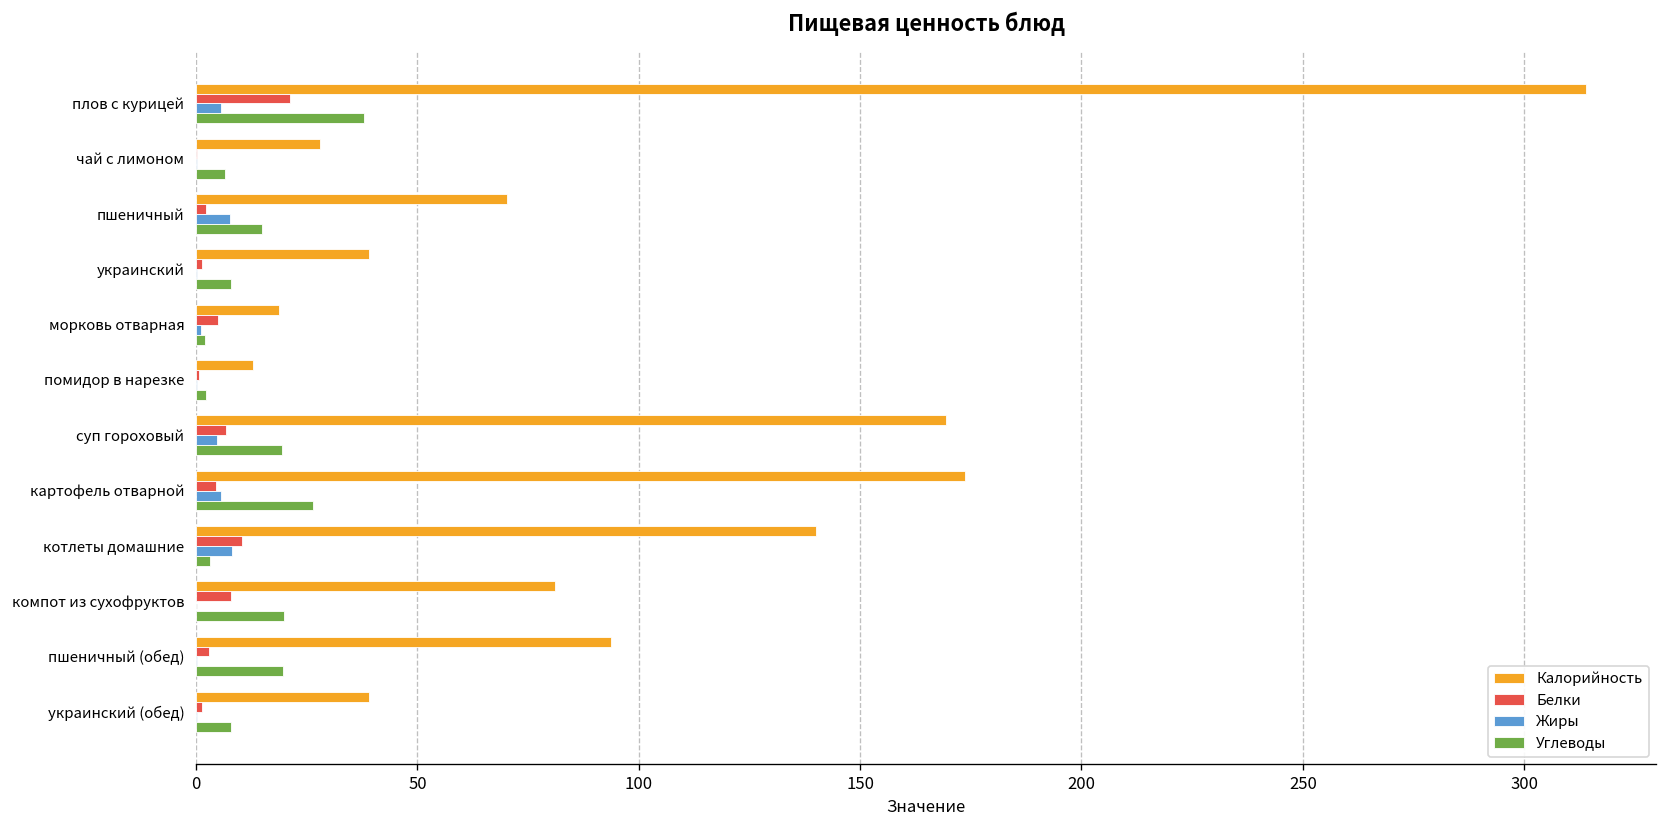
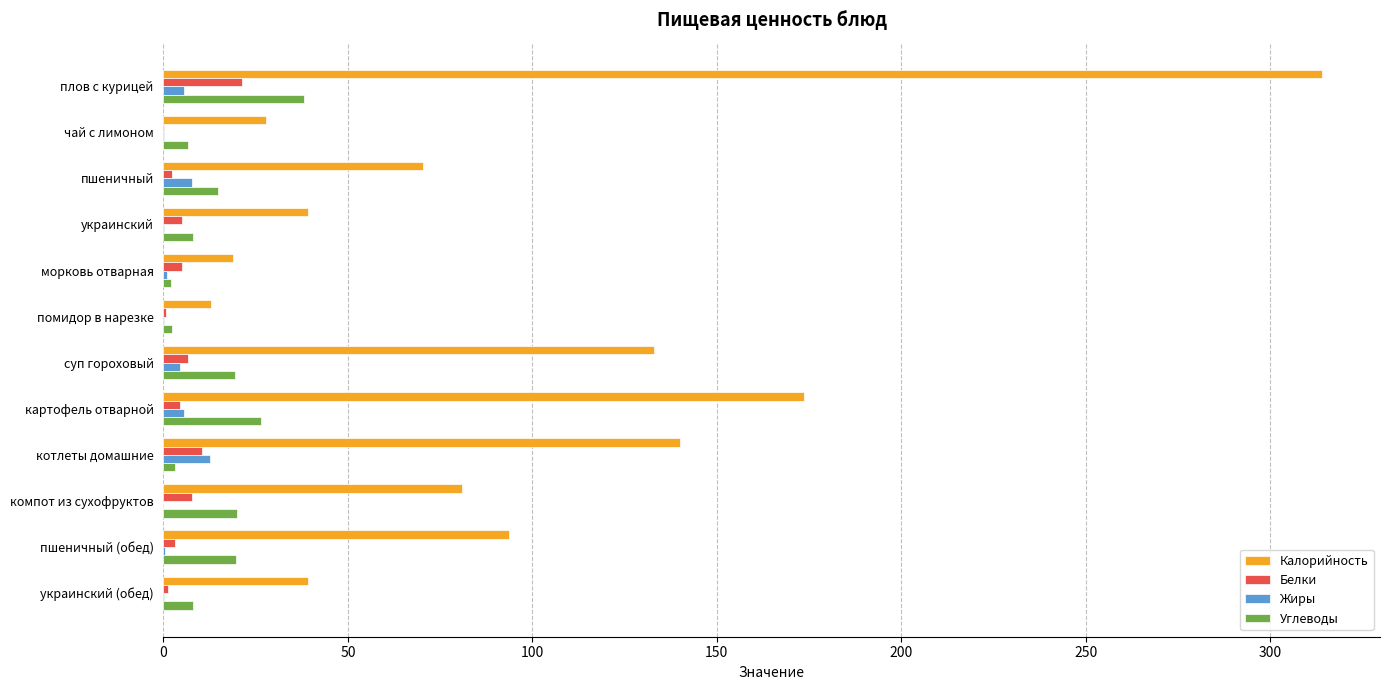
  {
    "Калорийность": {
      "плов с курицей": 314,
      "чай с лимоном": 28,
      "пшеничный": 70,
      "украинский": 39,
      "морковь отварная": 19,
      "помидор в нарезке": 13,
-     "суп гороховый": 169,
+     "суп гороховый": 133,
      "картофель отварной": 174,
      "котлеты домашние": 140,
      "компот из сухофруктов": 81,
      "пшеничный (обед)": 94,
      "украинский (обед)": 39
    },
    "Белки": {
      "плов с курицей": 21,
      "пшеничный": 2,
-     "украинский": 1,
+     "украинский": 5,
      "морковь отварная": 5,
      "помидор в нарезке": 1,
      "суп гороховый": 7,
      "картофель отварной": 5,
      "котлеты домашние": 10,
      "компот из сухофруктов": 8,
      "пшеничный (обед)": 3,
      "украинский (обед)": 1
    },
    "Жиры": {
      "плов с курицей": 6,
      "пшеничный": 8,
      "морковь отварная": 1,
      "суп гороховый": 5,
      "картофель отварной": 6,
-     "котлеты домашние": 8,
+     "котлеты домашние": 13,
      "компот из сухофруктов": 0
    },
    "Углеводы": {
      "плов с курицей": 38,
      "чай с лимоном": 7,
      "пшеничный": 15,
      "украинский": 8,
      "морковь отварная": 2,
      "помидор в нарезке": 2,
      "суп гороховый": 19,
      "картофель отварной": 27,
      "котлеты домашние": 3,
      "компот из сухофруктов": 20,
      "пшеничный (обед)": 20,
      "украинский (обед)": 8
    }
  }
